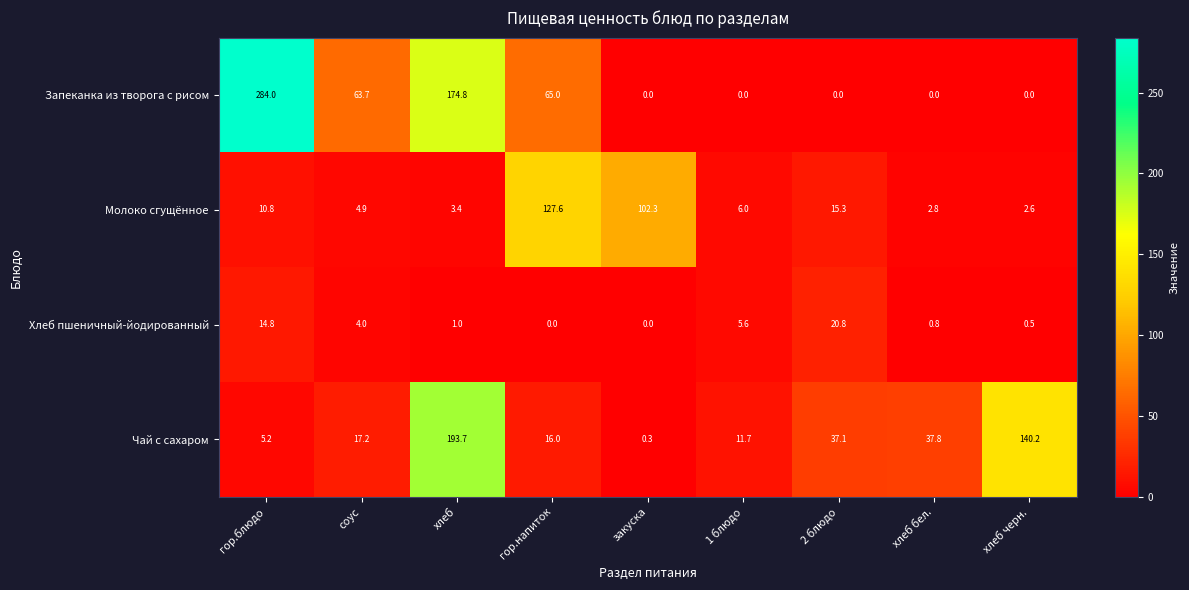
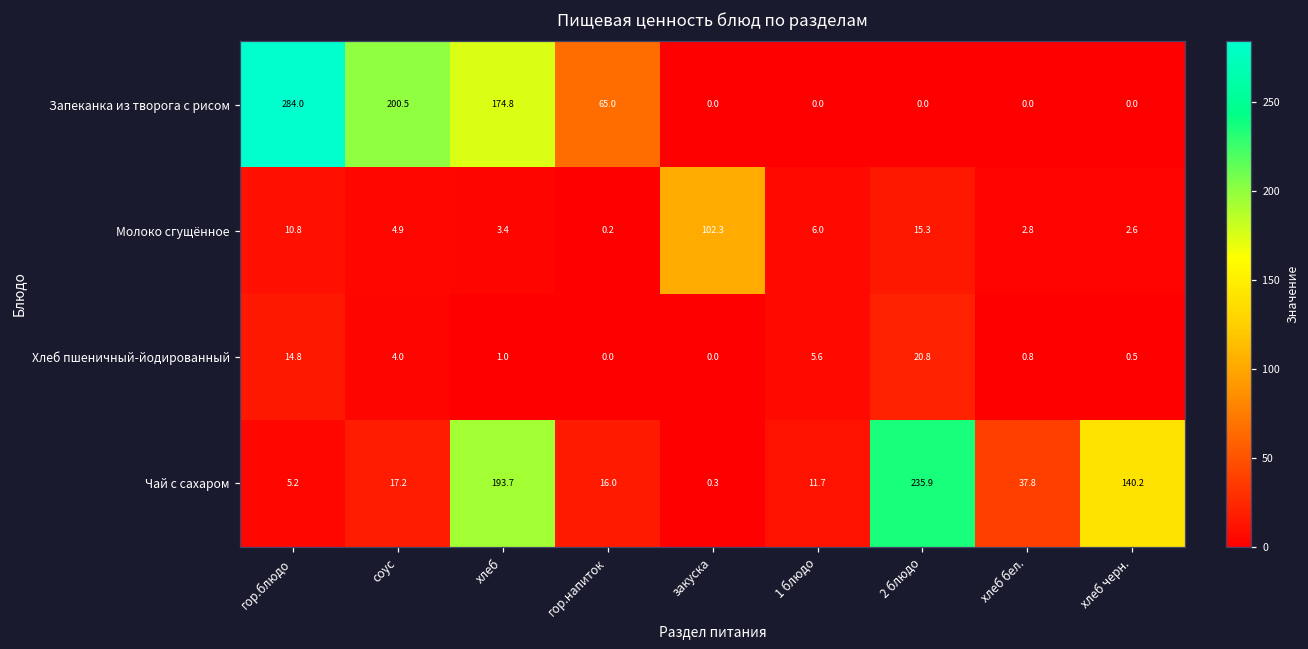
  {
    "Запеканка из творога с рисом": {
      "гор.блюдо": 284.0,
-     "соус": 63.7,
+     "соус": 200.5,
      "хлеб": 174.8,
      "гор.напиток": 65.0,
      "закуска": 0.0,
      "1 блюдо": 0.0,
      "2 блюдо": 0.0,
      "хлеб бел.": 0.0,
      "хлеб черн.": 0.0
    },
    "Молоко сгущённое": {
      "гор.блюдо": 10.8,
      "соус": 4.9,
      "хлеб": 3.4,
-     "гор.напиток": 127.6,
+     "гор.напиток": 0.2,
      "закуска": 102.3,
      "1 блюдо": 6.0,
      "2 блюдо": 15.3,
      "хлеб бел.": 2.8,
      "хлеб черн.": 2.6
    },
    "Хлеб пшеничный-йодированный": {
      "гор.блюдо": 14.8,
      "соус": 4.0,
      "хлеб": 1.0,
      "гор.напиток": 0.0,
      "закуска": 0.0,
      "1 блюдо": 5.6,
      "2 блюдо": 20.8,
      "хлеб бел.": 0.8,
      "хлеб черн.": 0.5
    },
    "Чай с сахаром": {
      "гор.блюдо": 5.2,
      "соус": 17.2,
      "хлеб": 193.7,
      "гор.напиток": 16.0,
      "закуска": 0.3,
      "1 блюдо": 11.7,
-     "2 блюдо": 37.1,
+     "2 блюдо": 235.9,
      "хлеб бел.": 37.8,
      "хлеб черн.": 140.2
    }
  }
